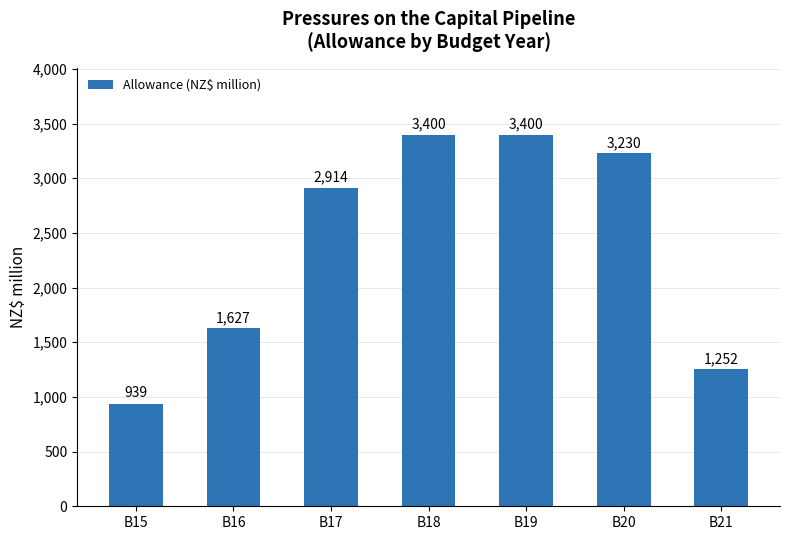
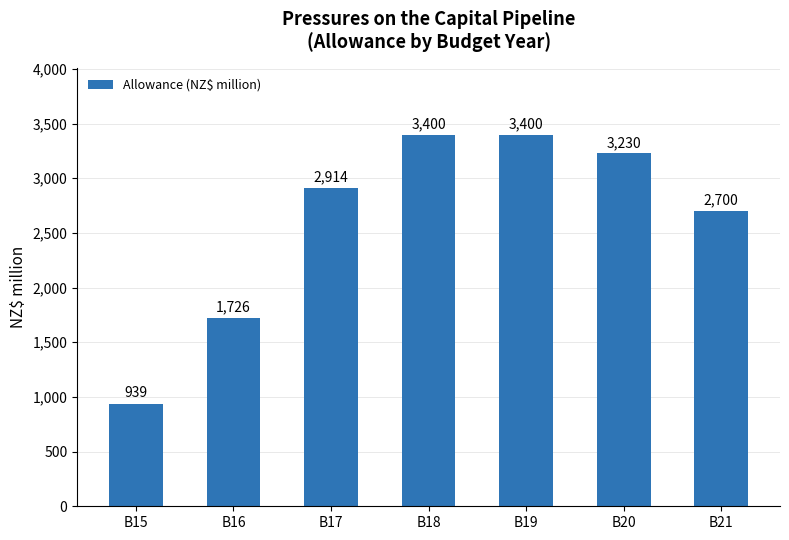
  {
    "B15": "939",
-   "B16": "1,627",
+   "B16": "1,726",
    "B17": "2,914",
    "B18": "3,400",
    "B19": "3,400",
    "B20": "3,230",
-   "B21": "1,252"
+   "B21": "2,700"
  }
